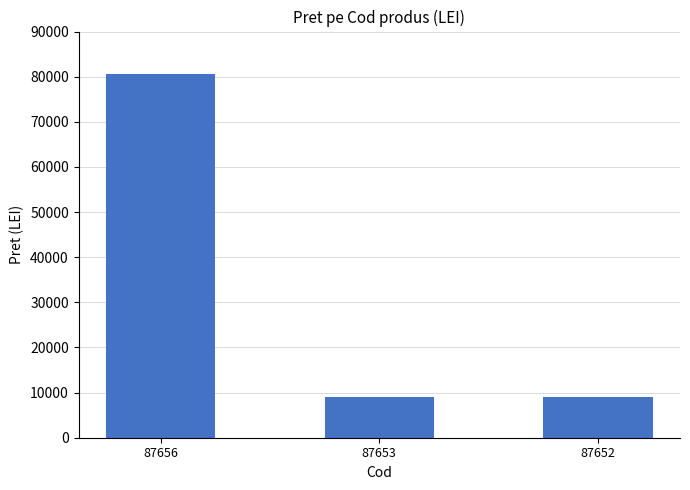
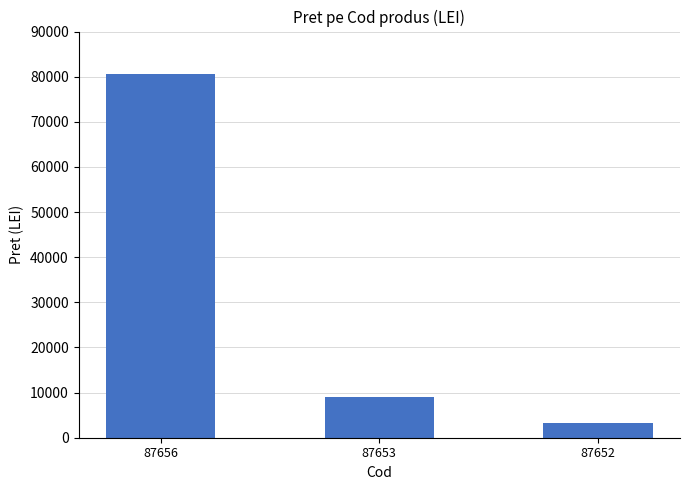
  {
    "87656": 81000,
    "87653": 9000,
-   "87652": 9000
+   "87652": 3000
  }
